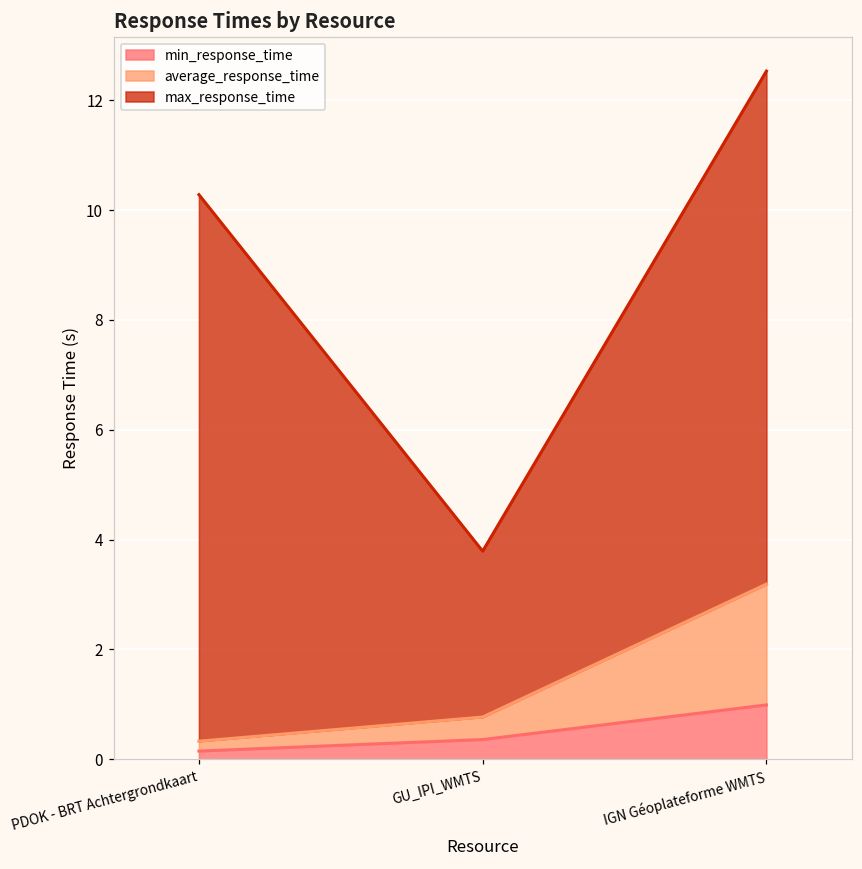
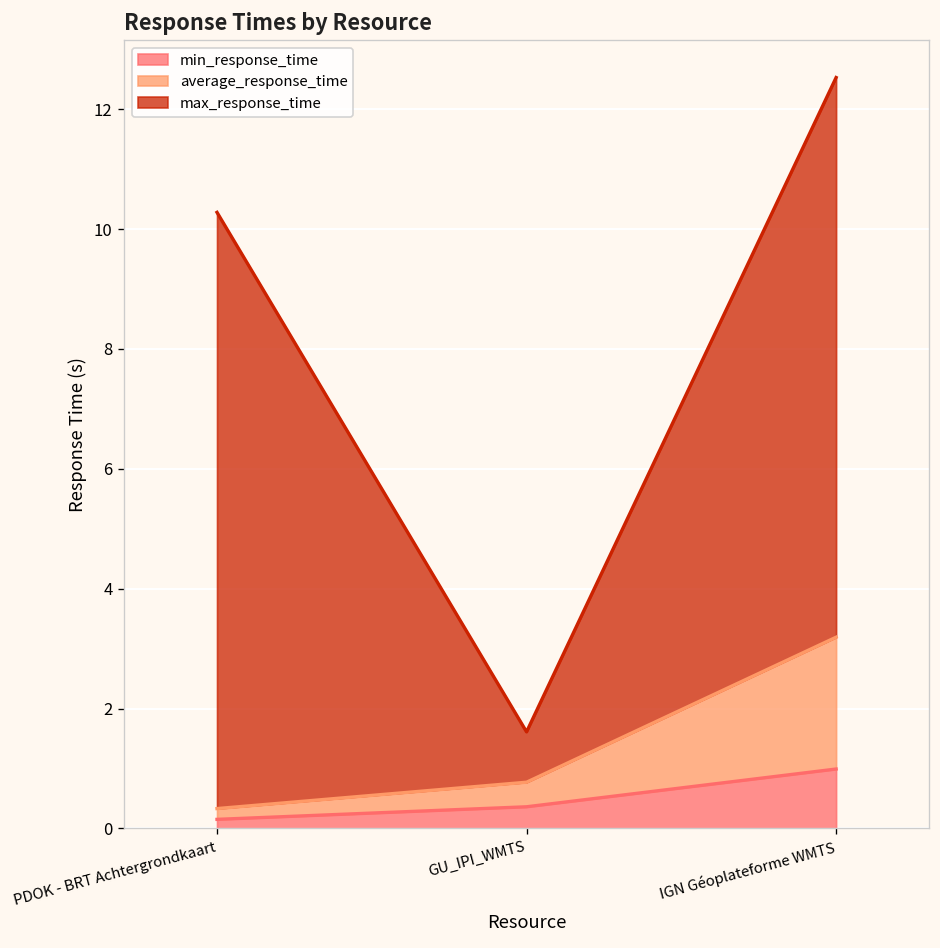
  {
    "max_response_time": {
      "PDOK - BRT Achtergrondkaart": 10.0,
-     "GU_IPI_WMTS": 3.0,
+     "GU_IPI_WMTS": 0.8,
      "IGN Géoplateforme WMTS": 9.3
    }
  }
